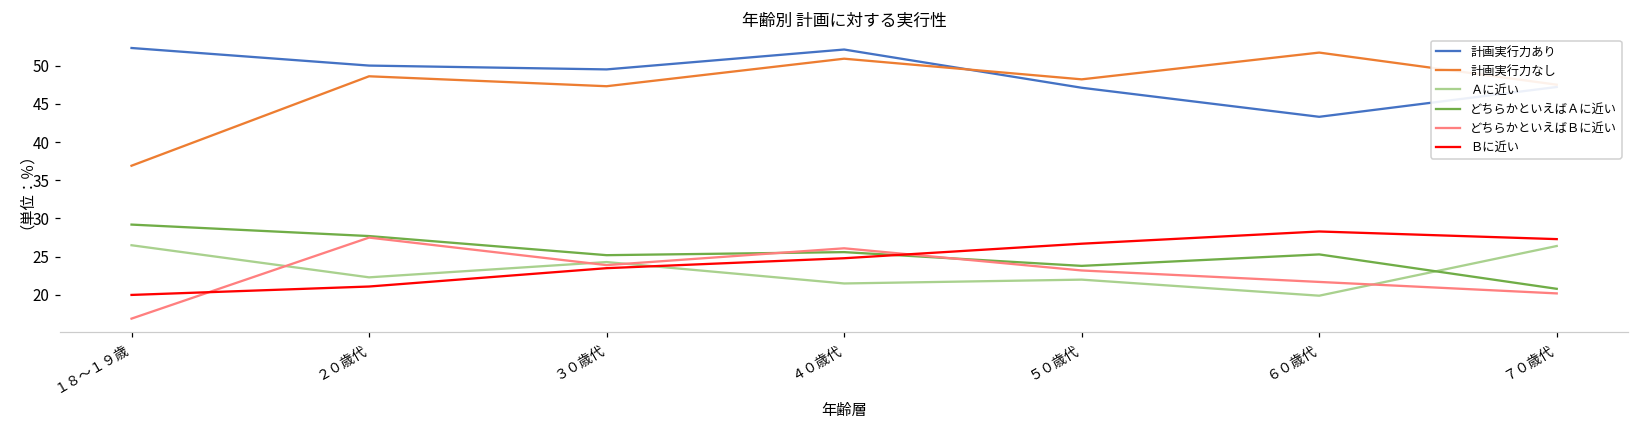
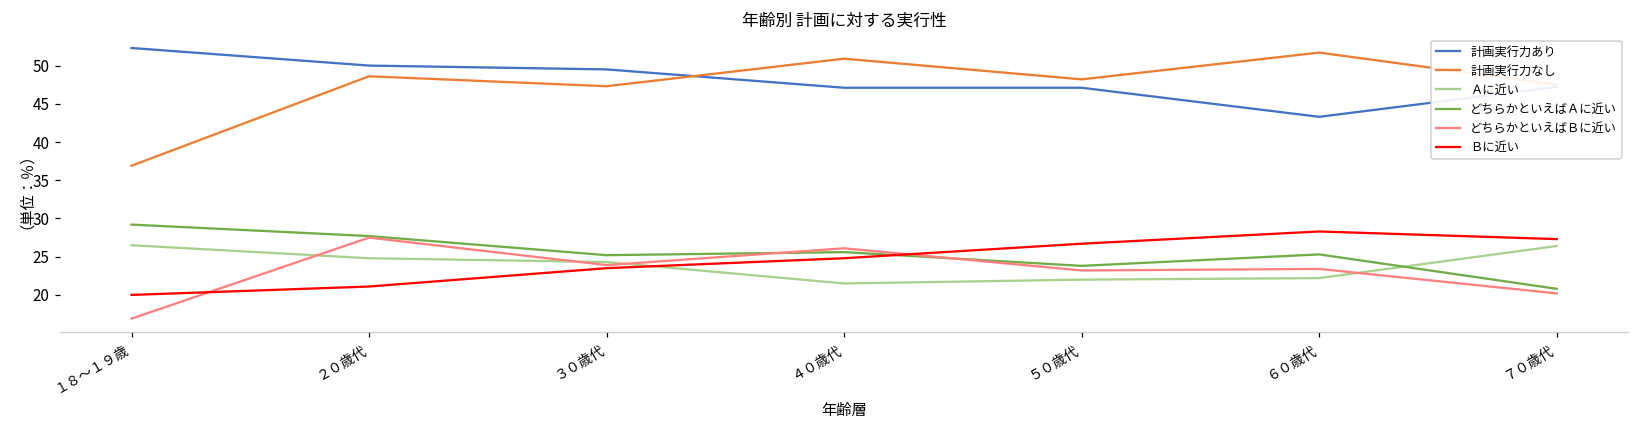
  {
    "計画実行力あり": {
      "１８～１９歳": 52,
      "２０歳代": 50,
      "３０歳代": 50,
-     "４０歳代": 52,
+     "４０歳代": 47,
      "５０歳代": 47,
      "６０歳代": 43
    },
    "計画実行力なし": {
      "１８～１９歳": 37,
      "２０歳代": 49,
      "３０歳代": 47,
      "４０歳代": 51,
      "５０歳代": 48,
      "６０歳代": 52
    },
    "Ａに近い": {
      "１８～１９歳": 27,
-     "２０歳代": 22,
+     "２０歳代": 25,
      "３０歳代": 24,
      "４０歳代": 22,
      "５０歳代": 22,
-     "６０歳代": 20,
+     "６０歳代": 22,
      "７０歳代": 26
    },
    "どちらかといえばＡに近い": {
      "１８～１９歳": 29,
      "３０歳代": 25,
      "４０歳代": 26,
      "５０歳代": 24,
      "６０歳代": 25,
      "７０歳代": 21
    },
    "どちらかといえばＢに近い": {
      "１８～１９歳": 17,
      "３０歳代": 24,
      "４０歳代": 26,
      "５０歳代": 23,
-     "６０歳代": 22,
+     "６０歳代": 23,
      "７０歳代": 20
    },
    "Ｂに近い": {
      "１８～１９歳": 20,
      "２０歳代": 21,
      "３０歳代": 24,
      "４０歳代": 25,
      "５０歳代": 27,
      "６０歳代": 28,
      "７０歳代": 27
    }
  }
